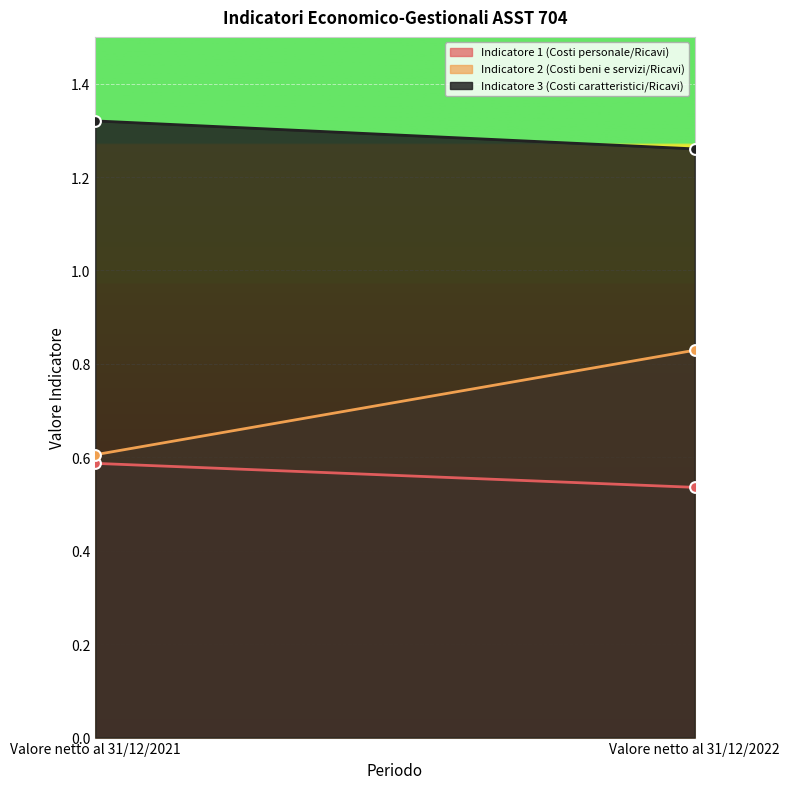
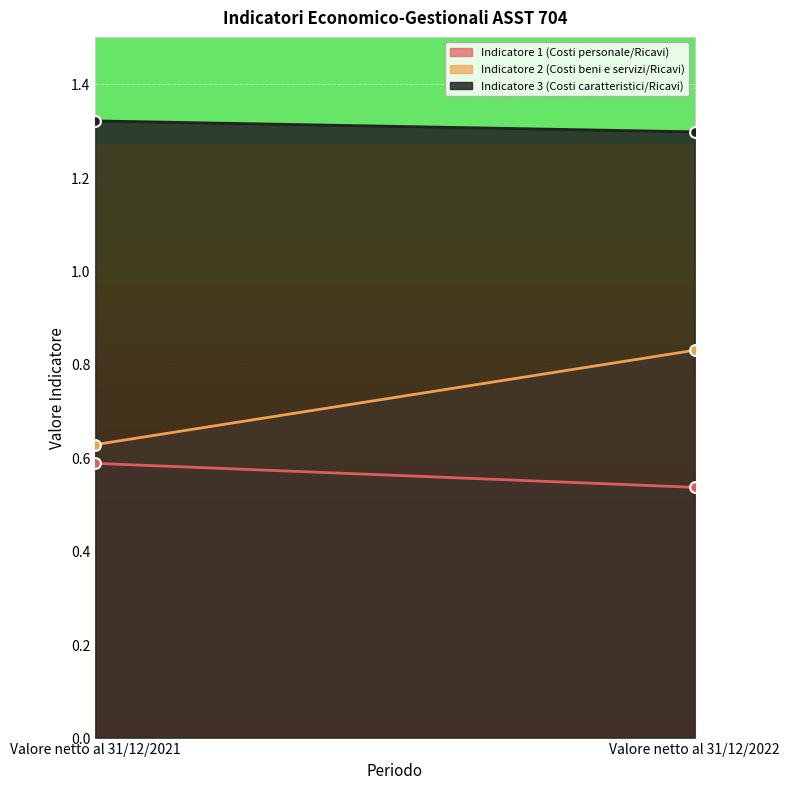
  {
    "Indicatore 1 (Costi personale/Ricavi)": {
      "Valore netto al 31/12/2021": 0.59,
      "Valore netto al 31/12/2022": 0.54
    },
    "Indicatore 2 (Costi beni e servizi/Ricavi)": {
-     "Valore netto al 31/12/2021": 0.61,
+     "Valore netto al 31/12/2021": 0.63,
      "Valore netto al 31/12/2022": 0.83
    },
    "Indicatore 3 (Costi caratteristici/Ricavi)": {
      "Valore netto al 31/12/2021": 1.32,
-     "Valore netto al 31/12/2022": 1.26
+     "Valore netto al 31/12/2022": 1.30
    }
  }
